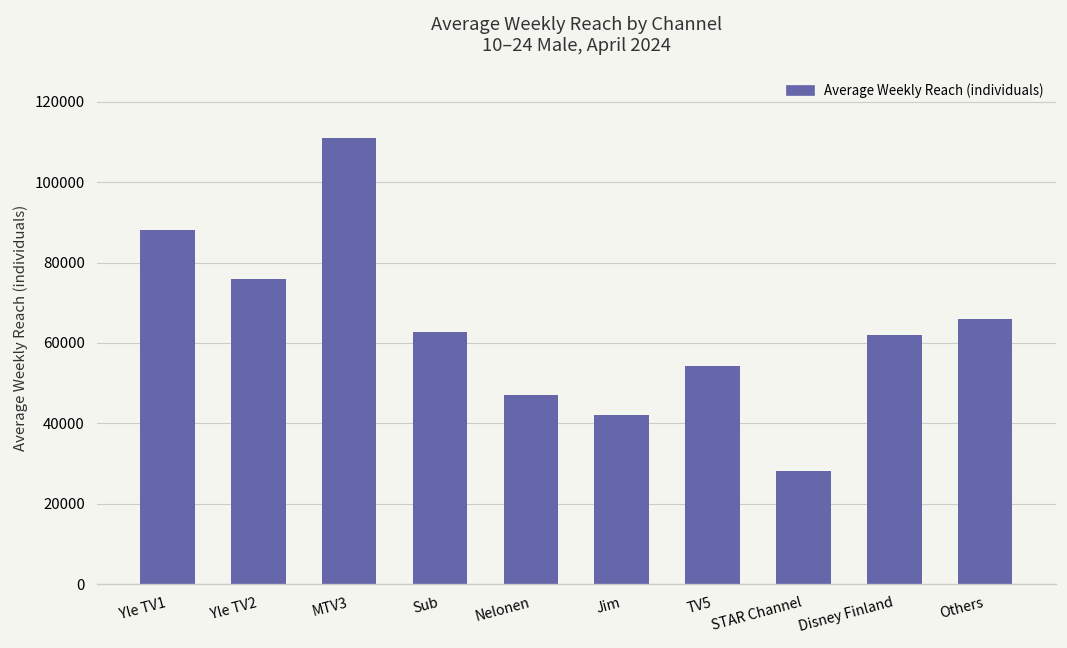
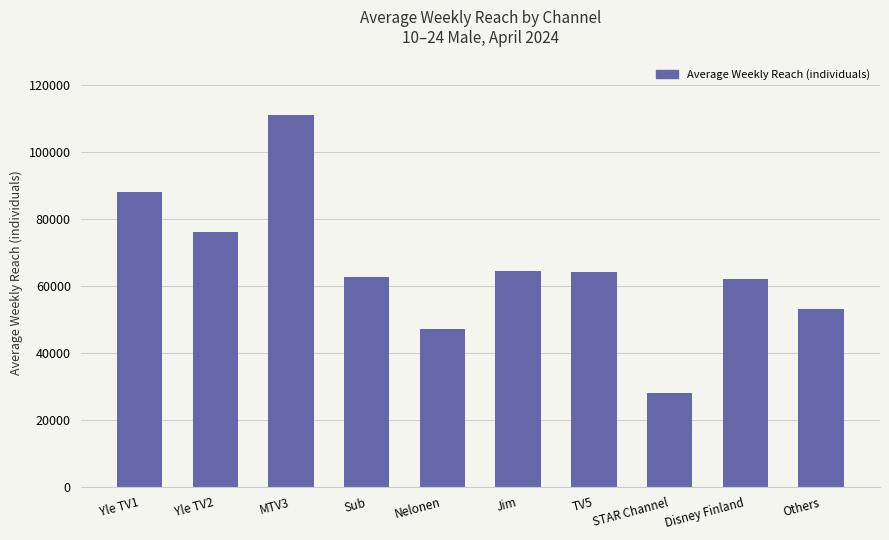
  {
    "Yle TV1": 88000,
    "Yle TV2": 76000,
    "MTV3": 111000,
    "Sub": 63000,
    "Nelonen": 47000,
-   "Jim": 42000,
-   "TV5": 54000,
+   "Jim": 64000,
+   "TV5": 64000,
    "STAR Channel": 28000,
    "Disney Finland": 62000,
-   "Others": 66000
+   "Others": 53000
  }
